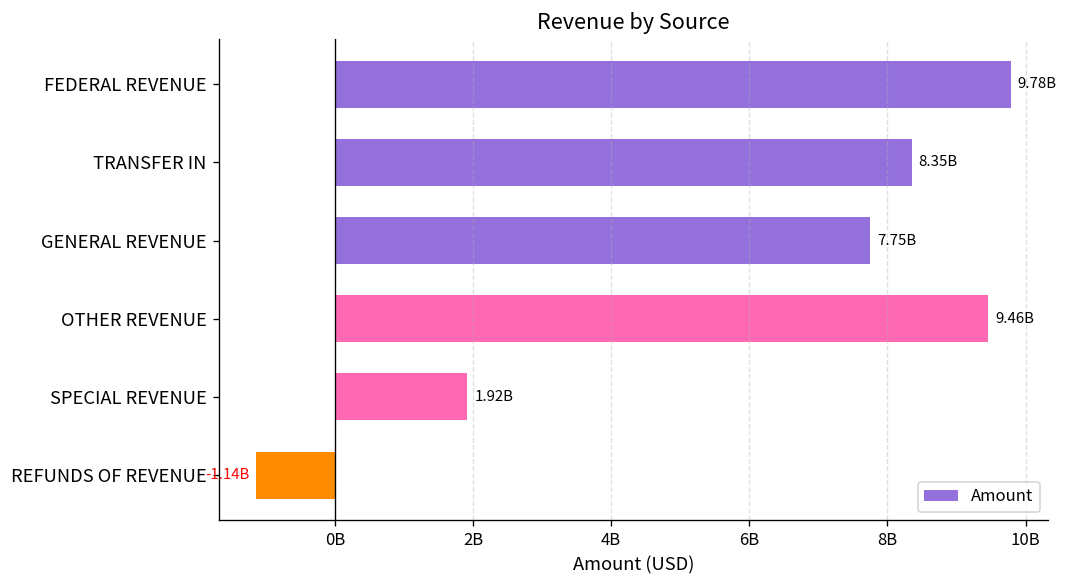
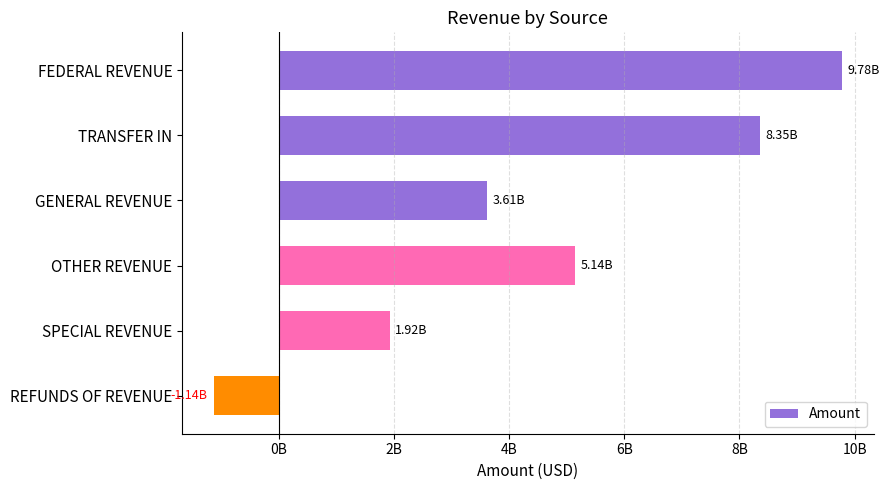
  {
    "FEDERAL REVENUE": "9.78B",
    "TRANSFER IN": "8.35B",
-   "GENERAL REVENUE": "7.75B",
-   "OTHER REVENUE": "9.46B",
+   "GENERAL REVENUE": "3.61B",
+   "OTHER REVENUE": "5.14B",
    "SPECIAL REVENUE": "1.92B",
    "REFUNDS OF REVENUE": "-1.14B"
  }
